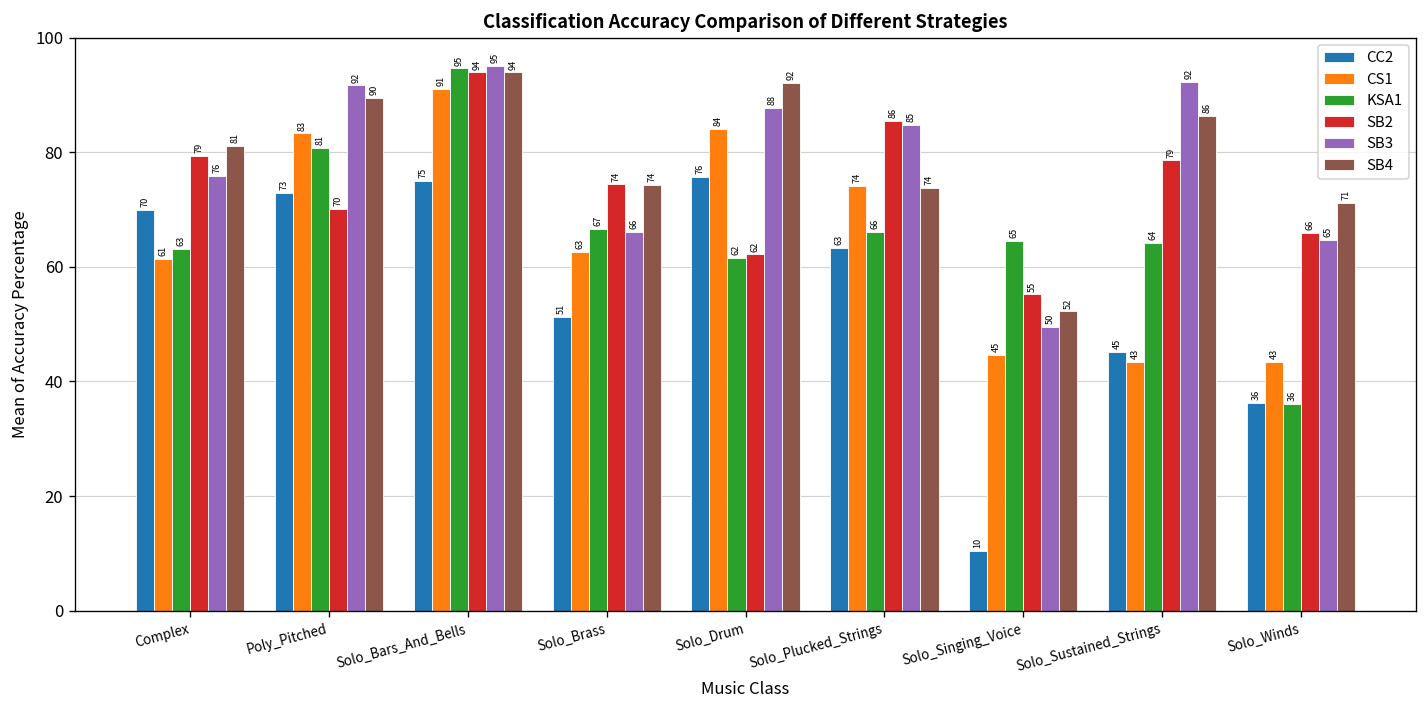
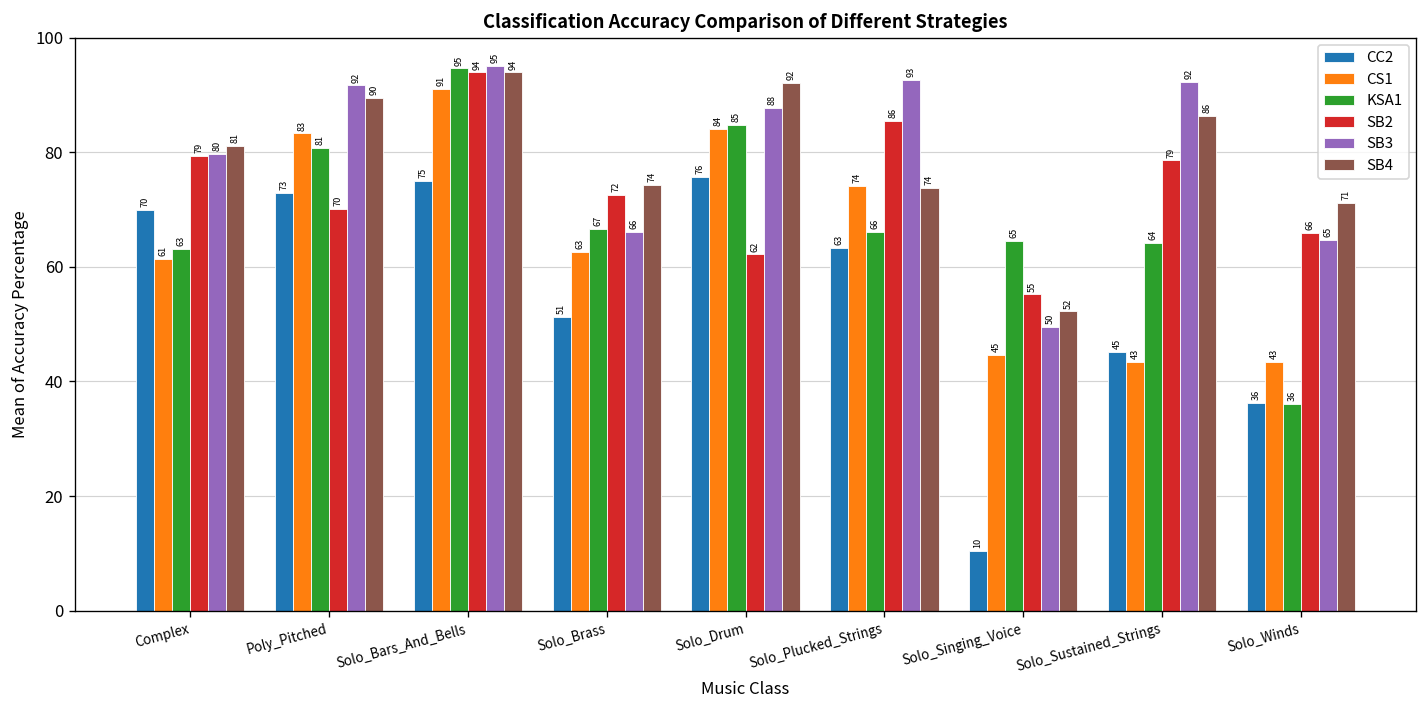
  {
    "CC2": {
      "Complex": 70,
      "Poly_Pitched": 73,
      "Solo_Bars_And_Bells": 75,
      "Solo_Brass": 51,
      "Solo_Drum": 76,
      "Solo_Plucked_Strings": 63,
      "Solo_Singing_Voice": 10,
      "Solo_Sustained_Strings": 45,
      "Solo_Winds": 36
    },
    "CS1": {
      "Complex": 61,
      "Poly_Pitched": 83,
      "Solo_Bars_And_Bells": 91,
      "Solo_Brass": 63,
      "Solo_Drum": 84,
      "Solo_Plucked_Strings": 74,
      "Solo_Singing_Voice": 45,
      "Solo_Sustained_Strings": 43,
      "Solo_Winds": 43
    },
    "KSA1": {
      "Complex": 63,
      "Poly_Pitched": 81,
      "Solo_Bars_And_Bells": 95,
      "Solo_Brass": 67,
-     "Solo_Drum": 62,
+     "Solo_Drum": 85,
      "Solo_Plucked_Strings": 66,
      "Solo_Singing_Voice": 65,
      "Solo_Sustained_Strings": 64,
      "Solo_Winds": 36
    },
    "SB2": {
      "Complex": 79,
      "Poly_Pitched": 70,
      "Solo_Bars_And_Bells": 94,
-     "Solo_Brass": 74,
+     "Solo_Brass": 72,
      "Solo_Drum": 62,
      "Solo_Plucked_Strings": 86,
      "Solo_Singing_Voice": 55,
      "Solo_Sustained_Strings": 79,
      "Solo_Winds": 66
    },
    "SB3": {
-     "Complex": 76,
+     "Complex": 80,
      "Poly_Pitched": 92,
      "Solo_Bars_And_Bells": 95,
      "Solo_Brass": 66,
      "Solo_Drum": 88,
-     "Solo_Plucked_Strings": 85,
+     "Solo_Plucked_Strings": 93,
      "Solo_Singing_Voice": 50,
      "Solo_Sustained_Strings": 92,
      "Solo_Winds": 65
    },
    "SB4": {
      "Complex": 81,
      "Poly_Pitched": 90,
      "Solo_Bars_And_Bells": 94,
      "Solo_Brass": 74,
      "Solo_Drum": 92,
      "Solo_Plucked_Strings": 74,
      "Solo_Singing_Voice": 52,
      "Solo_Sustained_Strings": 86,
      "Solo_Winds": 71
    }
  }
